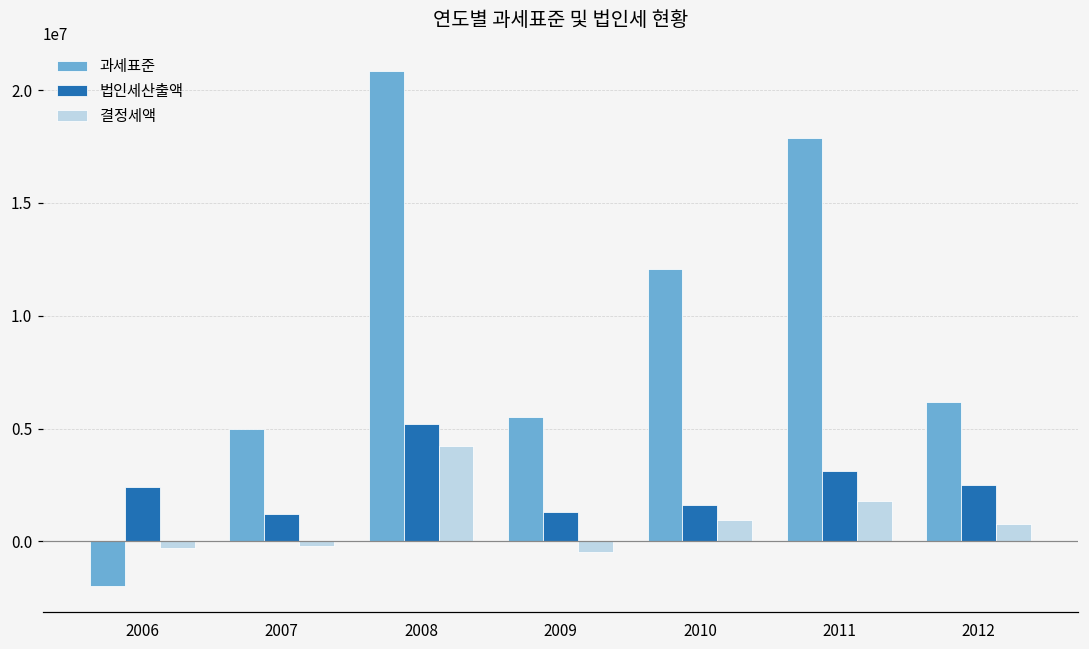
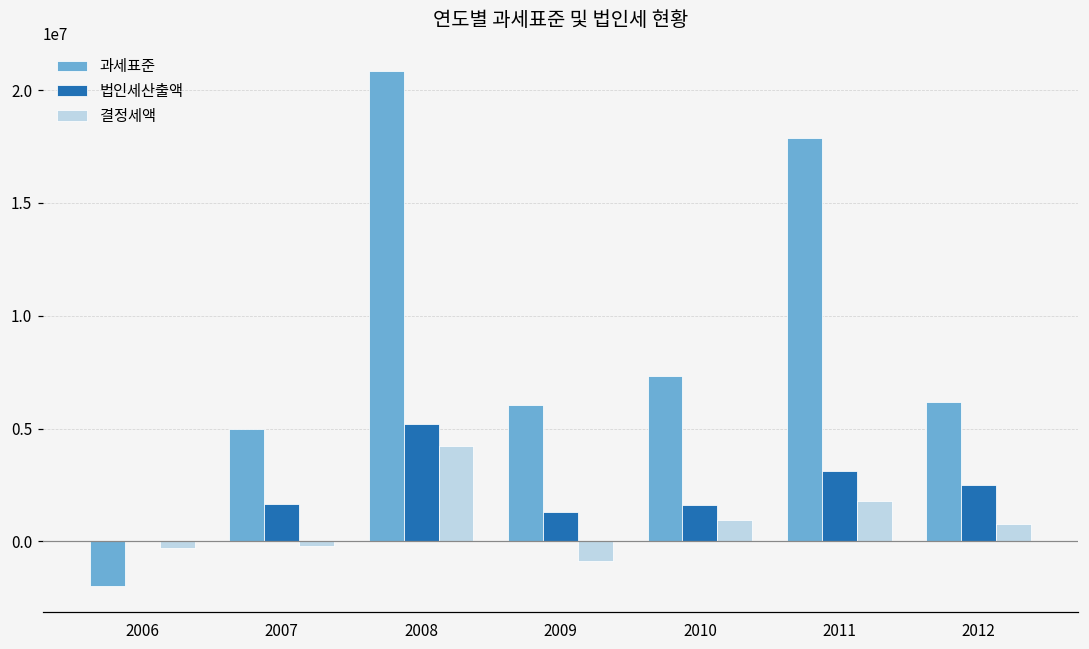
  {
    "과세표준": {
      "2006": -2000000,
      "2007": 5000000,
      "2008": 20900000,
-     "2009": 5500000,
-     "2010": 12100000,
+     "2009": 6000000,
+     "2010": 7300000,
      "2011": 17900000,
      "2012": 6200000
    },
    "법인세산출액": {
-     "2006": 2400000,
-     "2007": 1200000,
+     "2006": 0,
+     "2007": 1600000,
      "2008": 5200000,
      "2009": 1300000,
      "2010": 1600000,
      "2011": 3100000,
      "2012": 2500000
    },
    "결정세액": {
      "2006": -300000,
      "2007": -200000,
      "2008": 4200000,
-     "2009": -500000,
+     "2009": -900000,
      "2010": 900000,
      "2011": 1800000,
      "2012": 800000
    }
  }
